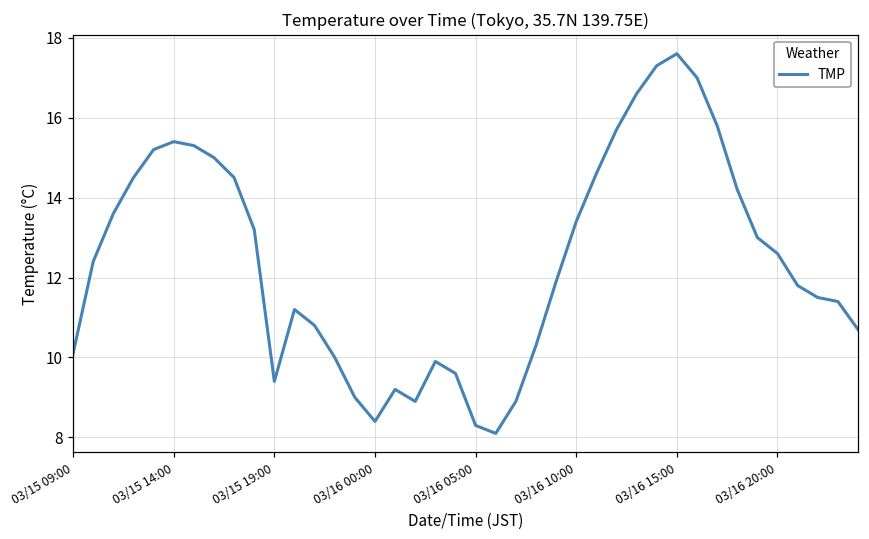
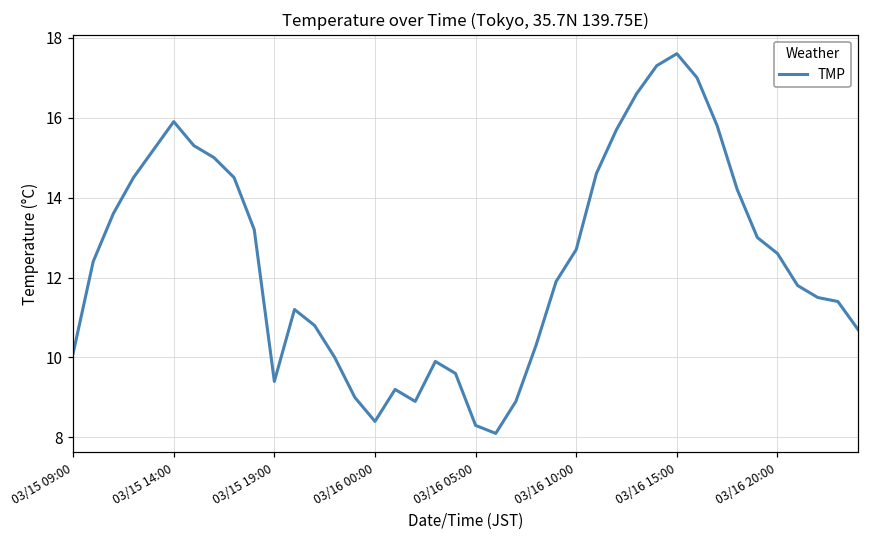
  {
    "03/15 09:00": 10.1,
-   "03/15 14:00": 15.4,
+   "03/15 14:00": 15.9,
    "03/15 19:00": 9.4,
    "03/16 00:00": 8.4,
    "03/16 05:00": 8.3,
-   "03/16 10:00": 13.4,
+   "03/16 10:00": 12.7,
    "03/16 15:00": 17.6,
    "03/16 20:00": 12.6
  }
